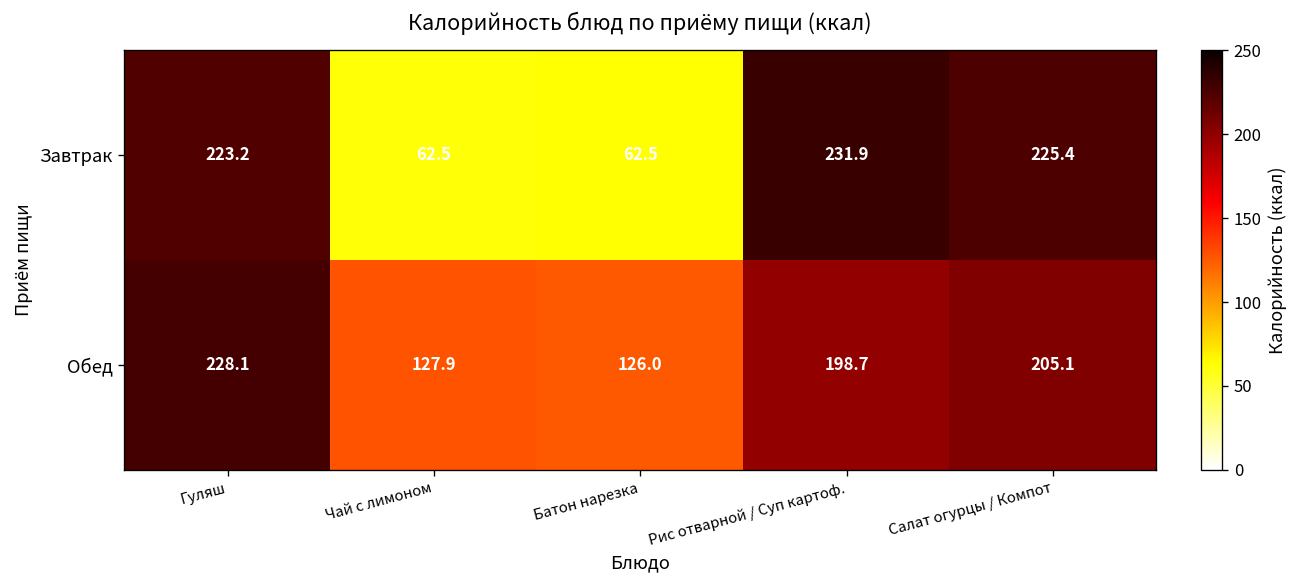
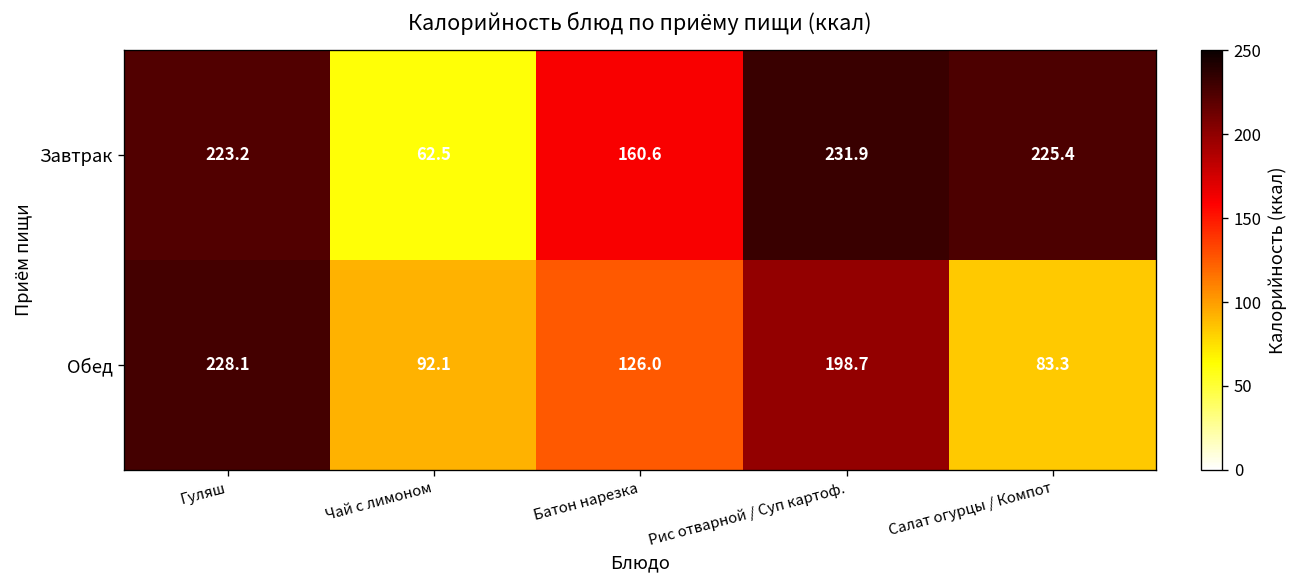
  {
    "Завтрак": {
      "Гуляш": 223.2,
      "Чай с лимоном": 62.5,
-     "Батон нарезка": 62.5,
+     "Батон нарезка": 160.6,
      "Рис отварной / Суп картоф.": 231.9,
      "Салат огурцы / Компот": 225.4
    },
    "Обед": {
      "Гуляш": 228.1,
-     "Чай с лимоном": 127.9,
+     "Чай с лимоном": 92.1,
      "Батон нарезка": 126.0,
      "Рис отварной / Суп картоф.": 198.7,
-     "Салат огурцы / Компот": 205.1
+     "Салат огурцы / Компот": 83.3
    }
  }
